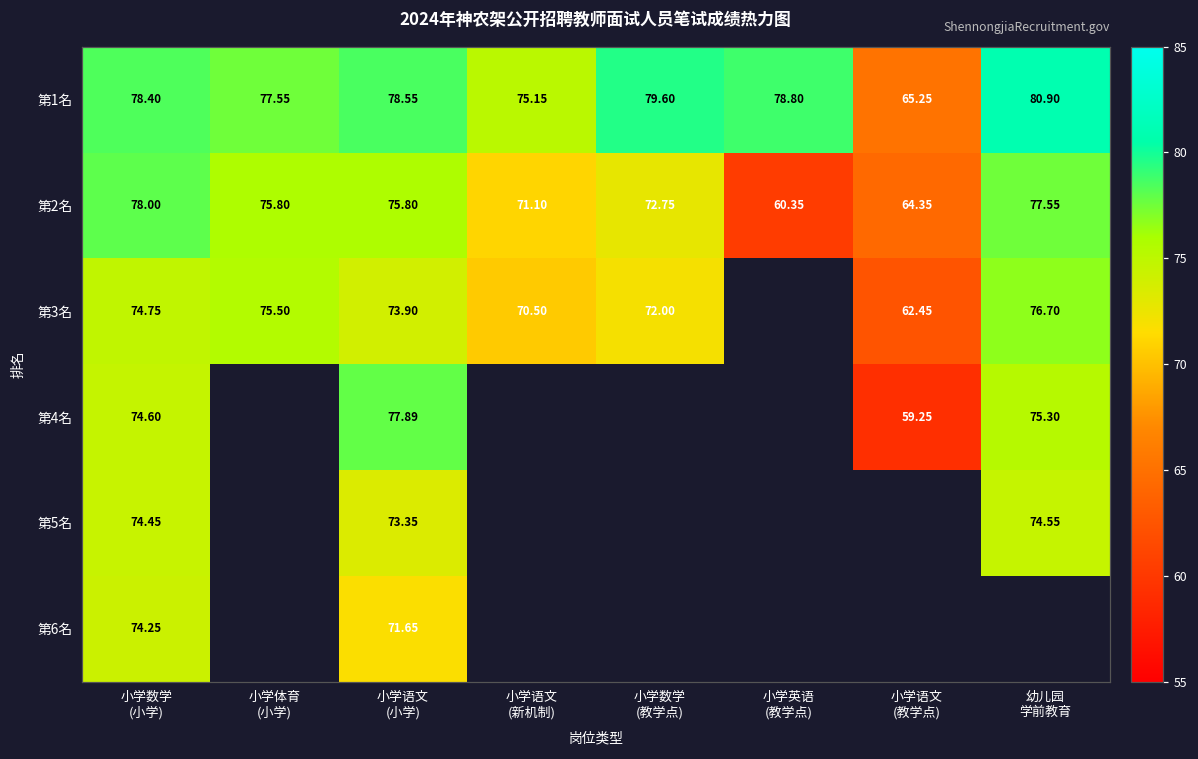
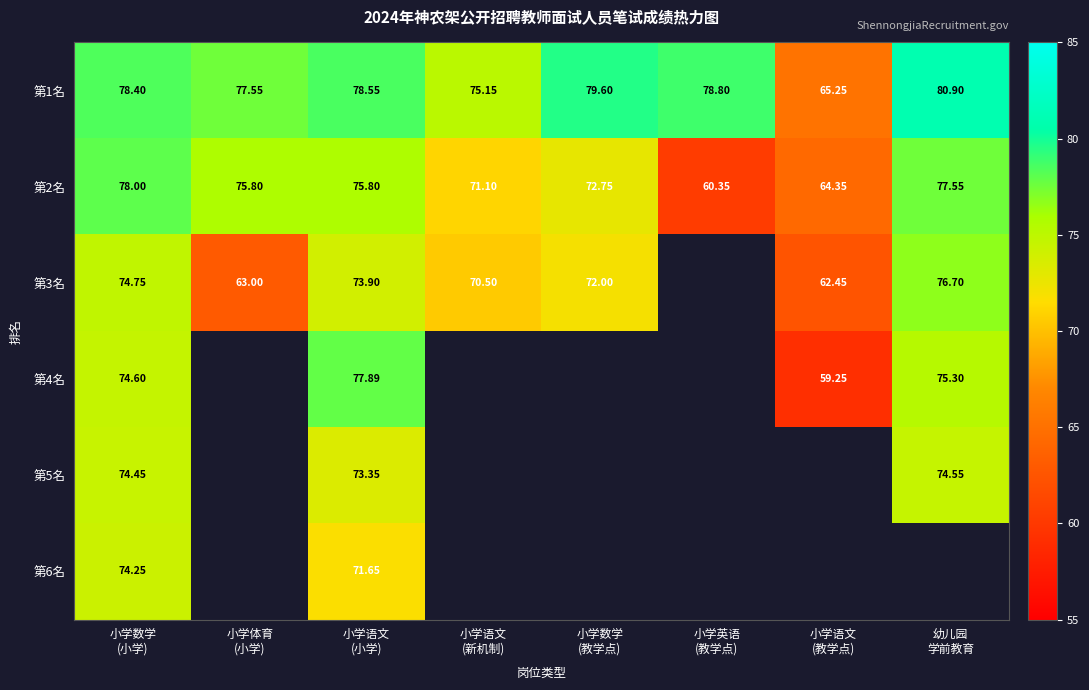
  {
    "第1名": {
      "小学数学 (小学)": 78.40,
      "小学体育 (小学)": 77.55,
      "小学语文 (小学)": 78.55,
      "小学语文 (新机制)": 75.15,
      "小学数学 (教学点)": 79.60,
      "小学英语 (教学点)": 78.80,
      "小学语文 (教学点)": 65.25,
      "幼儿园 学前教育": 80.90
    },
    "第2名": {
      "小学数学 (小学)": 78.00,
      "小学体育 (小学)": 75.80,
      "小学语文 (小学)": 75.80,
      "小学语文 (新机制)": 71.10,
      "小学数学 (教学点)": 72.75,
      "小学英语 (教学点)": 60.35,
      "小学语文 (教学点)": 64.35,
      "幼儿园 学前教育": 77.55
    },
    "第3名": {
      "小学数学 (小学)": 74.75,
-     "小学体育 (小学)": 75.50,
+     "小学体育 (小学)": 63.00,
      "小学语文 (小学)": 73.90,
      "小学语文 (新机制)": 70.50,
      "小学数学 (教学点)": 72.00,
      "小学语文 (教学点)": 62.45,
      "幼儿园 学前教育": 76.70
    },
    "第4名": {
      "小学数学 (小学)": 74.60,
      "小学语文 (小学)": 77.89,
      "小学语文 (教学点)": 59.25,
      "幼儿园 学前教育": 75.30
    },
    "第5名": {
      "小学数学 (小学)": 74.45,
      "小学语文 (小学)": 73.35,
      "幼儿园 学前教育": 74.55
    },
    "第6名": {
      "小学数学 (小学)": 74.25,
      "小学语文 (小学)": 71.65
    }
  }
